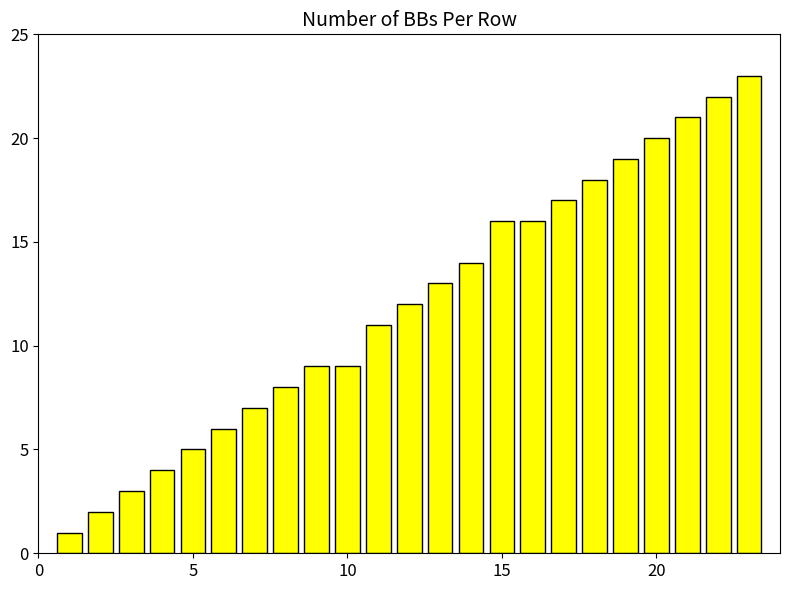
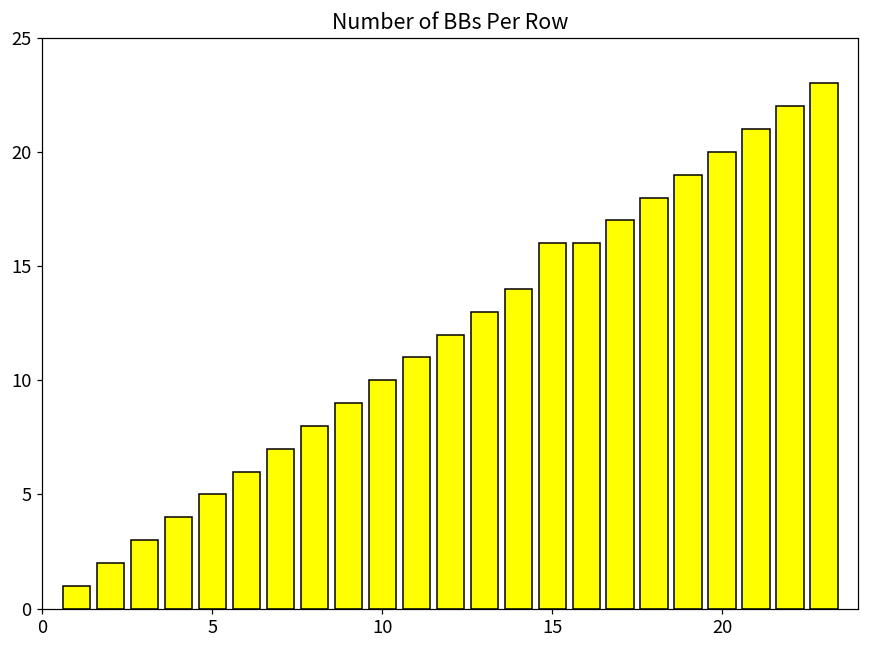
  {
    "5": 5,
-   "10": 9,
+   "10": 10,
    "15": 16,
    "20": 20
  }
